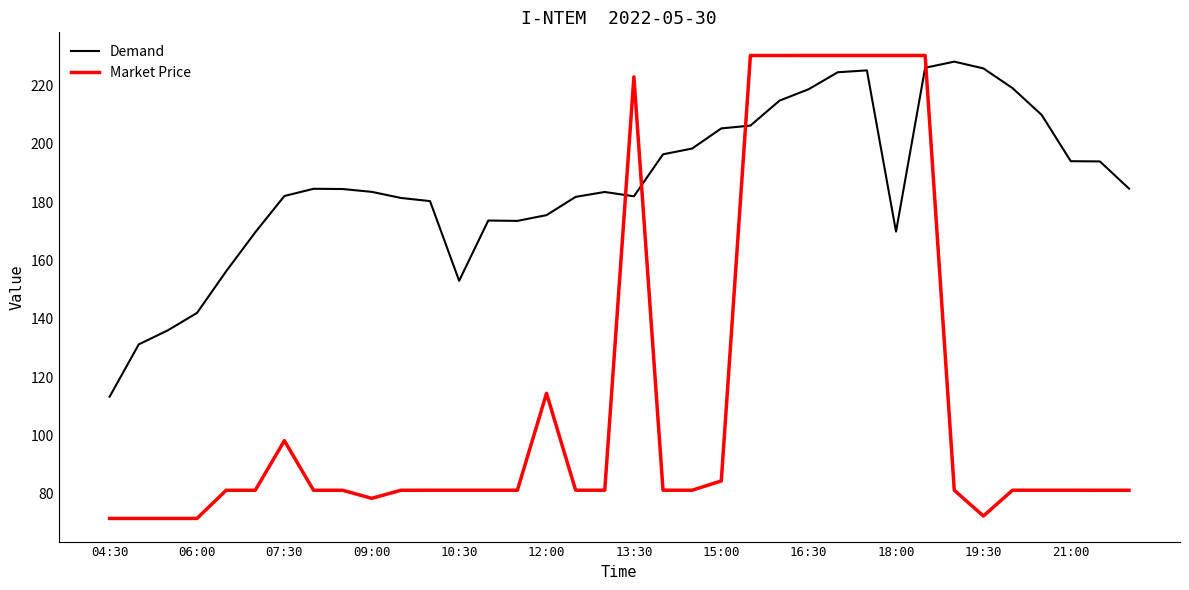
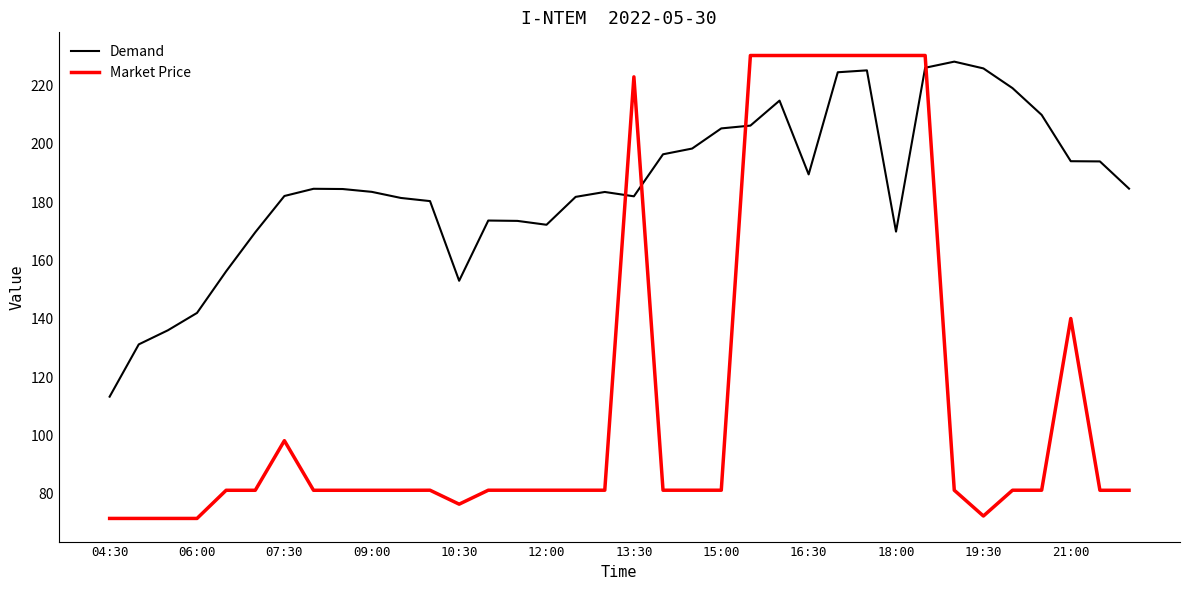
  {
    "Demand": {
      "04:30": 113,
      "06:00": 142,
      "07:30": 182,
      "09:00": 184,
      "10:30": 153,
-     "12:00": 176,
+     "12:00": 172,
      "13:30": 182,
      "15:00": 205,
-     "16:30": 219,
+     "16:30": 189,
      "18:00": 170,
      "19:30": 226,
      "21:00": 194
    },
    "Market Price": {
      "04:30": 72,
      "06:00": 72,
      "07:30": 98,
-     "09:00": 78,
-     "10:30": 81,
-     "12:00": 114,
+     "09:00": 81,
+     "10:30": 76,
+     "12:00": 81,
      "13:30": 223,
-     "15:00": 84,
+     "15:00": 81,
      "16:30": 230,
      "18:00": 230,
      "19:30": 72,
-     "21:00": 81
+     "21:00": 140
    }
  }
